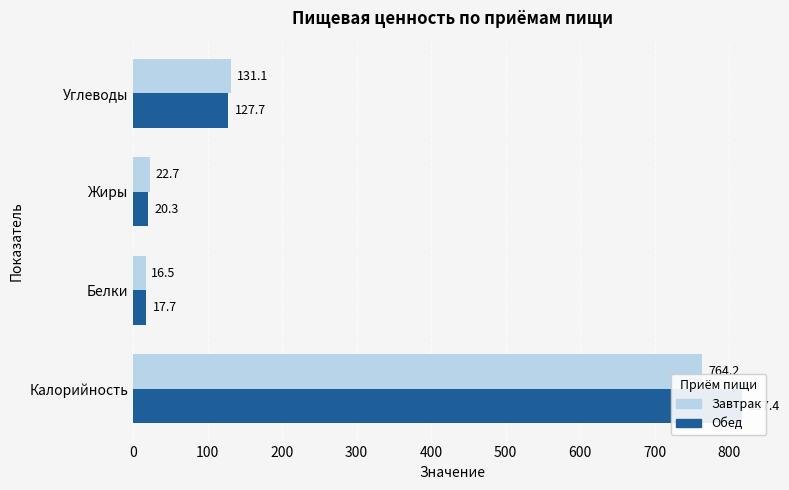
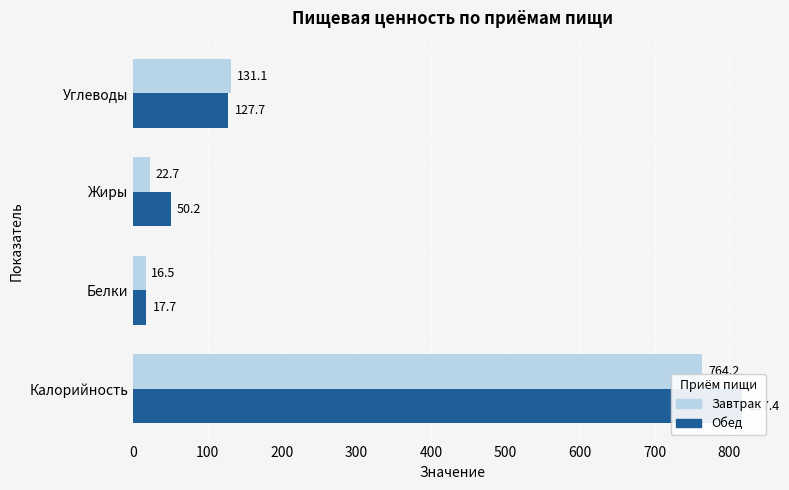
  {
    "Завтрак": {
      "Углеводы": 131.1,
      "Жиры": 22.7,
      "Белки": 16.5
    },
    "Обед": {
      "Углеводы": 127.7,
-     "Жиры": 20.3,
+     "Жиры": 50.2,
      "Белки": 17.7
    }
  }
